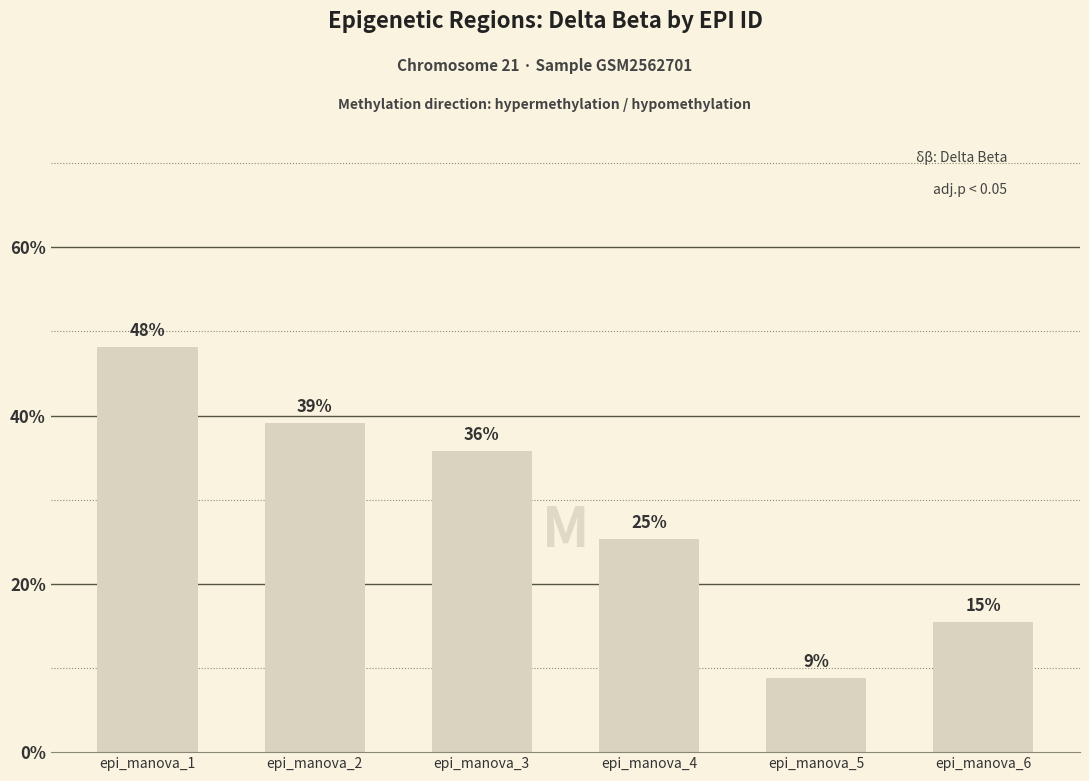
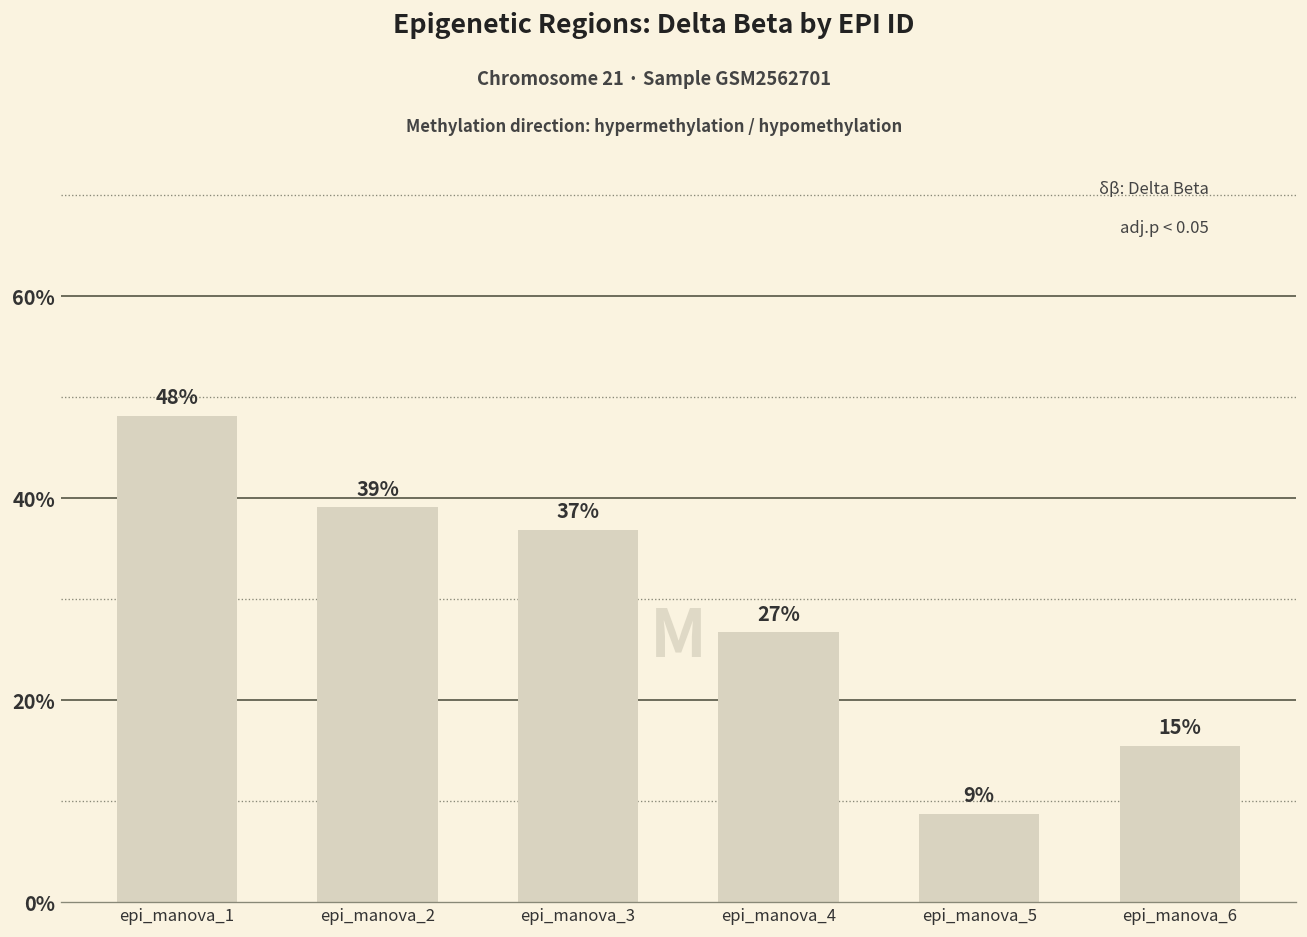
  {
    "epi_manova_1": "48%",
    "epi_manova_2": "39%",
-   "epi_manova_3": "36%",
-   "epi_manova_4": "25%",
+   "epi_manova_3": "37%",
+   "epi_manova_4": "27%",
    "epi_manova_5": "9%",
    "epi_manova_6": "15%"
  }
